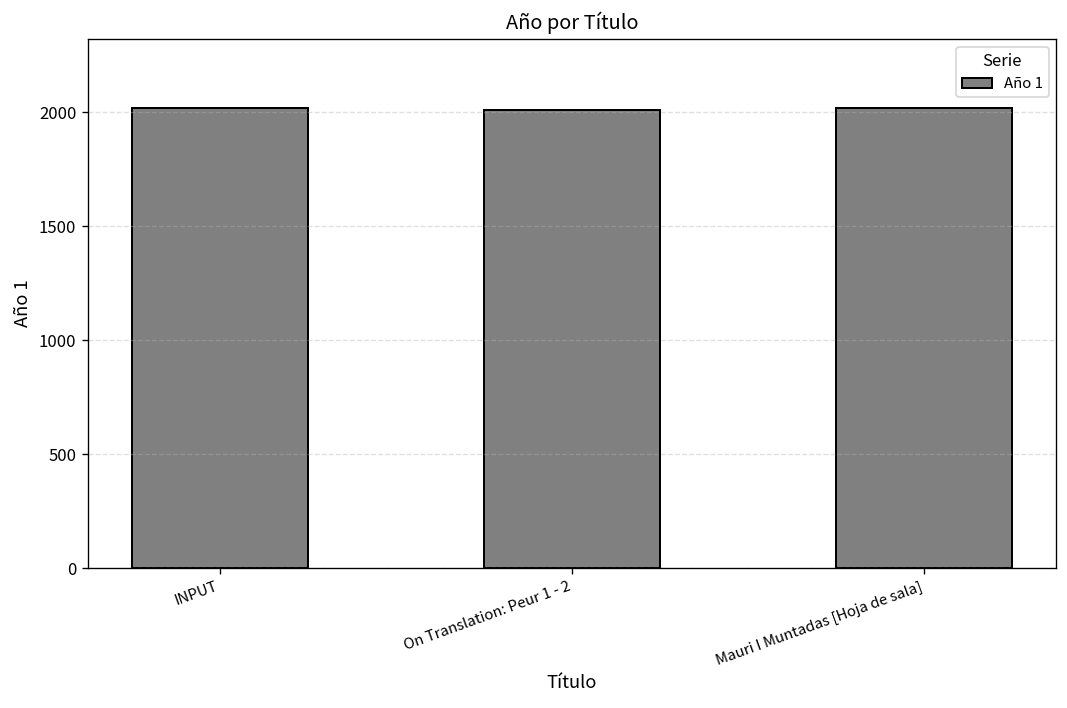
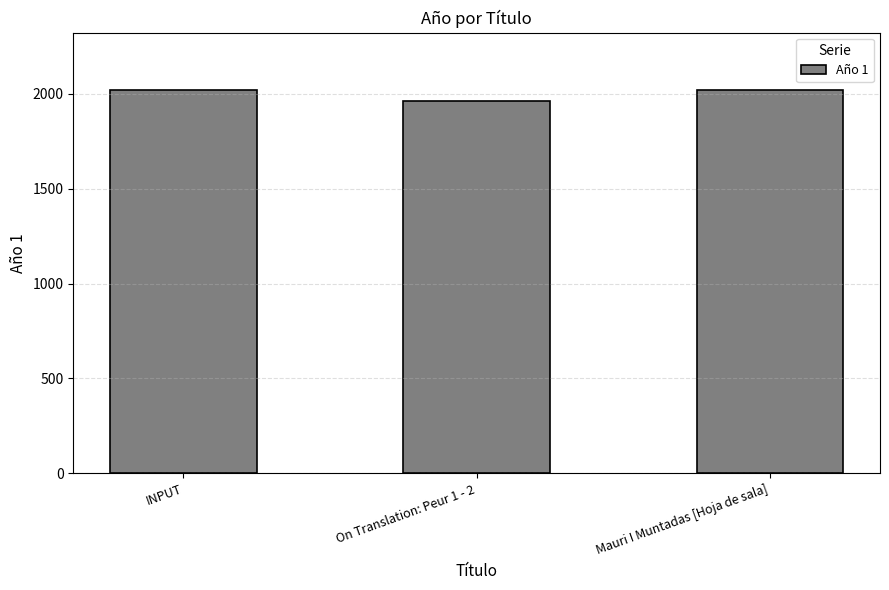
  {
    "INPUT": 2020,
-   "On Translation: Peur 1 - 2": 2010,
+   "On Translation: Peur 1 - 2": 1960,
    "Mauri I Muntadas [Hoja de sala]": 2020
  }
